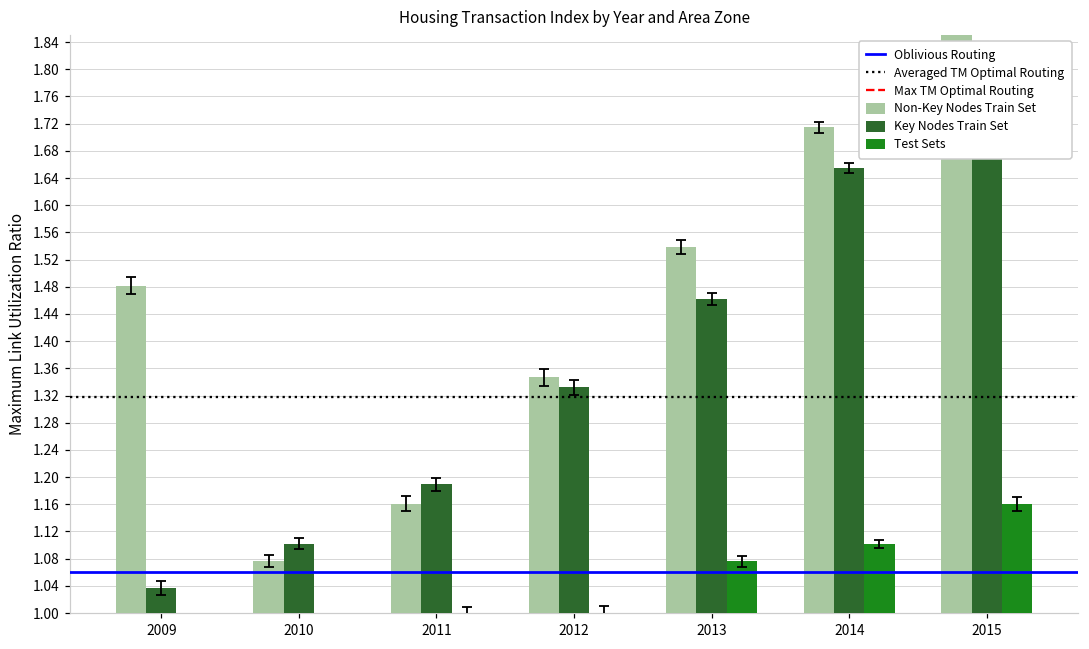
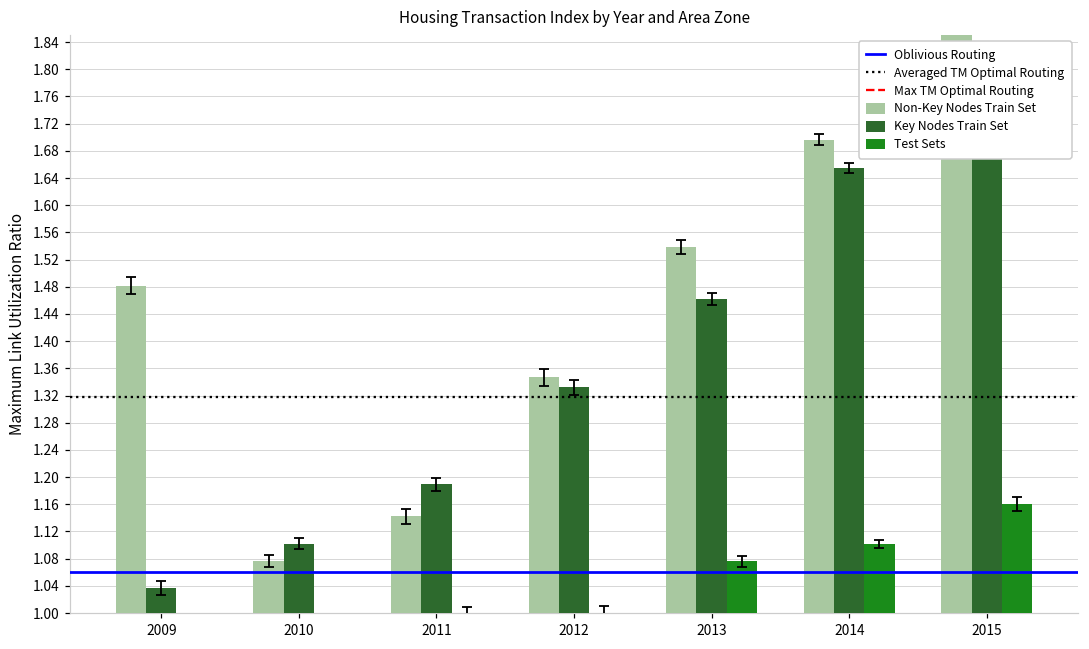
  {
    "Non-Key Nodes Train Set": {
      "2009": 1.48,
      "2010": 1.08,
-     "2011": 1.16,
+     "2011": 1.14,
      "2012": 1.35,
      "2013": 1.54,
-     "2014": 1.71
+     "2014": 1.70
    }
  }
